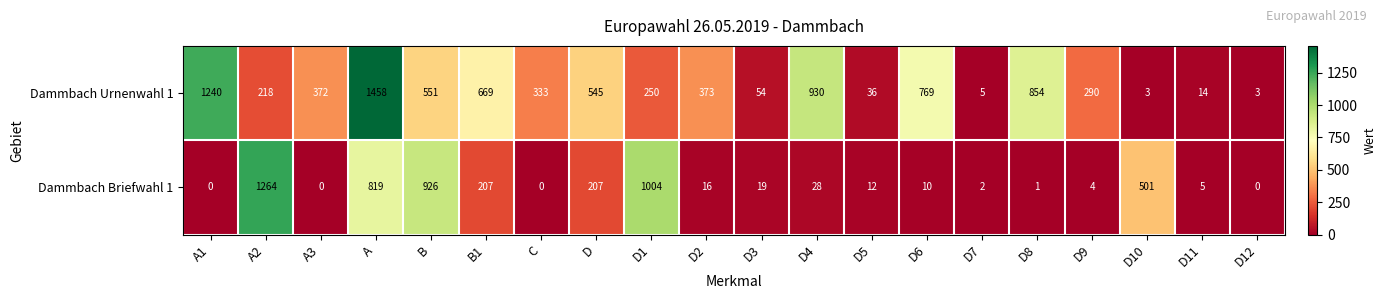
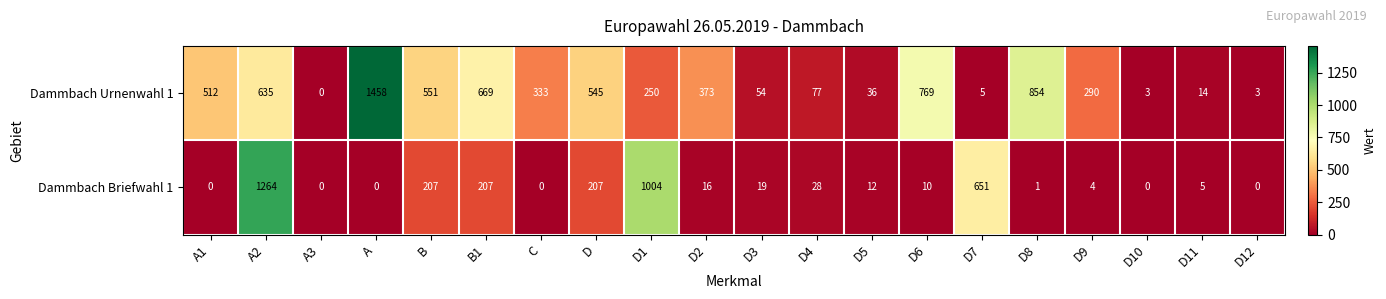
  {
    "Dammbach Urnenwahl 1": {
-     "A1": 1240,
-     "A2": 218,
-     "A3": 372,
+     "A1": 512,
+     "A2": 635,
+     "A3": 0,
      "A": 1458,
      "B": 551,
      "B1": 669,
      "C": 333,
      "D": 545,
      "D1": 250,
      "D2": 373,
      "D3": 54,
-     "D4": 930,
+     "D4": 77,
      "D5": 36,
      "D6": 769,
      "D7": 5,
      "D8": 854,
      "D9": 290,
      "D10": 3,
      "D11": 14,
      "D12": 3
    },
    "Dammbach Briefwahl 1": {
      "A1": 0,
      "A2": 1264,
      "A3": 0,
-     "A": 819,
-     "B": 926,
+     "A": 0,
+     "B": 207,
      "B1": 207,
      "C": 0,
      "D": 207,
      "D1": 1004,
      "D2": 16,
      "D3": 19,
      "D4": 28,
      "D5": 12,
      "D6": 10,
-     "D7": 2,
+     "D7": 651,
      "D8": 1,
      "D9": 4,
-     "D10": 501,
+     "D10": 0,
      "D11": 5,
      "D12": 0
    }
  }
